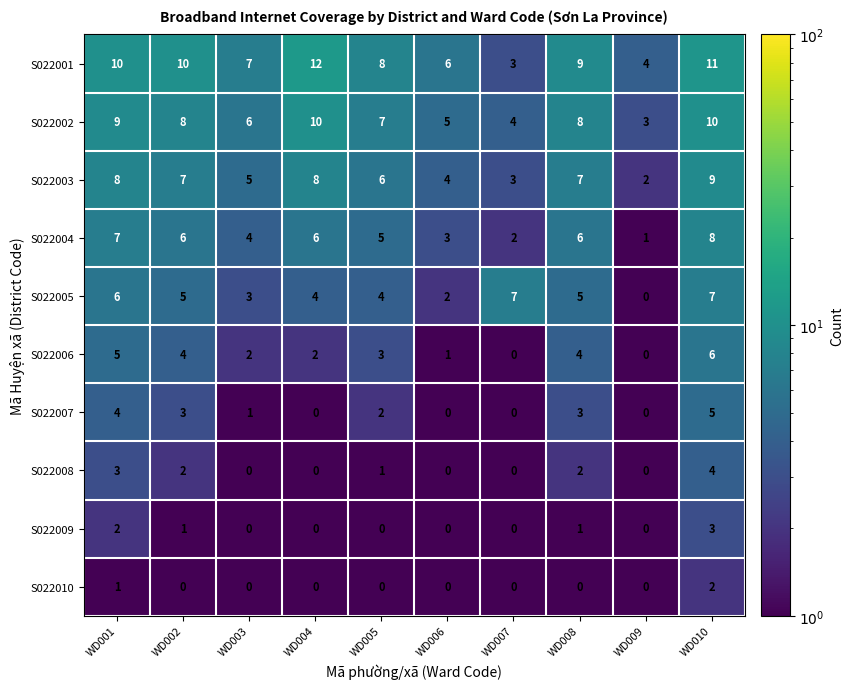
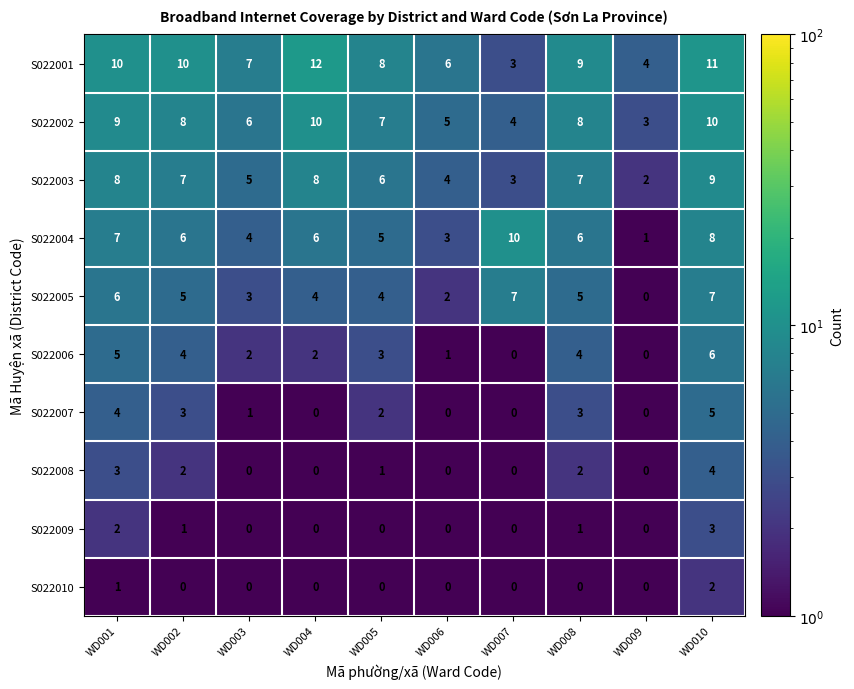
  {
    "S022001": {
      "WD001": 10,
      "WD002": 10,
      "WD003": 7,
      "WD004": 12,
      "WD005": 8,
      "WD006": 6,
      "WD007": 3,
      "WD008": 9,
      "WD009": 4,
      "WD010": 11
    },
    "S022002": {
      "WD001": 9,
      "WD002": 8,
      "WD003": 6,
      "WD004": 10,
      "WD005": 7,
      "WD006": 5,
      "WD007": 4,
      "WD008": 8,
      "WD009": 3,
      "WD010": 10
    },
    "S022003": {
      "WD001": 8,
      "WD002": 7,
      "WD003": 5,
      "WD004": 8,
      "WD005": 6,
      "WD006": 4,
      "WD007": 3,
      "WD008": 7,
      "WD009": 2,
      "WD010": 9
    },
    "S022004": {
      "WD001": 7,
      "WD002": 6,
      "WD003": 4,
      "WD004": 6,
      "WD005": 5,
      "WD006": 3,
-     "WD007": 2,
+     "WD007": 10,
      "WD008": 6,
      "WD009": 1,
      "WD010": 8
    },
    "S022005": {
      "WD001": 6,
      "WD002": 5,
      "WD003": 3,
      "WD004": 4,
      "WD005": 4,
      "WD006": 2,
      "WD007": 7,
      "WD008": 5,
      "WD009": 0,
      "WD010": 7
    },
    "S022006": {
      "WD001": 5,
      "WD002": 4,
      "WD003": 2,
      "WD004": 2,
      "WD005": 3,
      "WD006": 1,
      "WD007": 0,
      "WD008": 4,
      "WD009": 0,
      "WD010": 6
    },
    "S022007": {
      "WD001": 4,
      "WD002": 3,
      "WD003": 1,
      "WD004": 0,
      "WD005": 2,
      "WD006": 0,
      "WD007": 0,
      "WD008": 3,
      "WD009": 0,
      "WD010": 5
    },
    "S022008": {
      "WD001": 3,
      "WD002": 2,
      "WD003": 0,
      "WD004": 0,
      "WD005": 1,
      "WD006": 0,
      "WD007": 0,
      "WD008": 2,
      "WD009": 0,
      "WD010": 4
    },
    "S022009": {
      "WD001": 2,
      "WD002": 1,
      "WD003": 0,
      "WD004": 0,
      "WD005": 0,
      "WD006": 0,
      "WD007": 0,
      "WD008": 1,
      "WD009": 0,
      "WD010": 3
    },
    "S022010": {
      "WD001": 1,
      "WD002": 0,
      "WD003": 0,
      "WD004": 0,
      "WD005": 0,
      "WD006": 0,
      "WD007": 0,
      "WD008": 0,
      "WD009": 0,
      "WD010": 2
    }
  }
